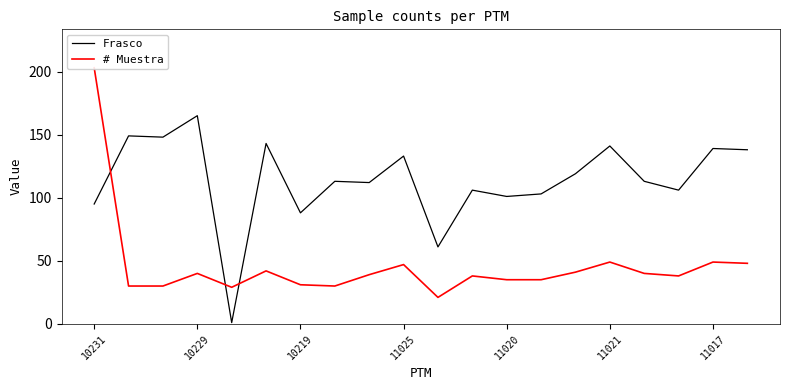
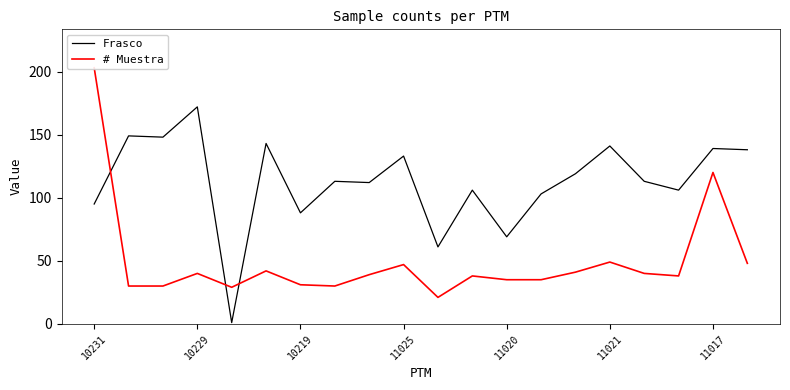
  {
    "Frasco": {
      "10231": 95,
-     "10229": 165,
+     "10229": 172,
      "10219": 88,
-     "11020": 101,
+     "11020": 69,
      "11017": 139
    },
    "# Muestra": {
      "10229": 40,
      "10219": 31,
      "11020": 35,
-     "11017": 49
+     "11017": 120
    }
  }
